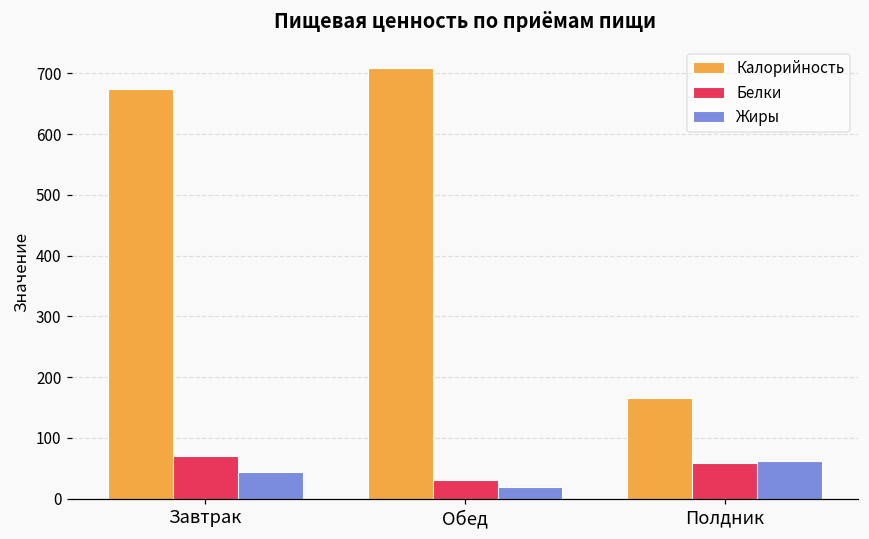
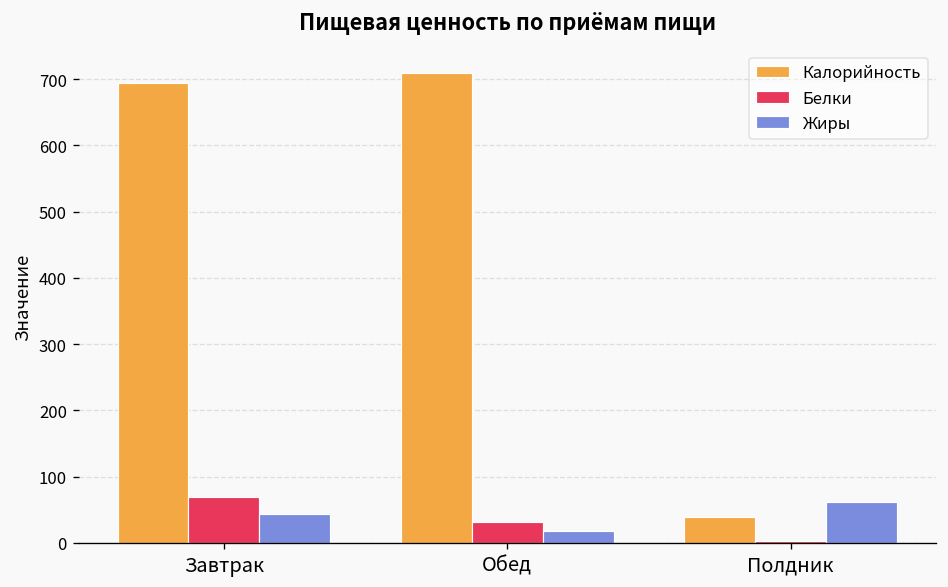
  {
    "Калорийность": {
-     "Завтрак": 670,
+     "Завтрак": 690,
      "Обед": 710,
-     "Полдник": 170
+     "Полдник": 40
    },
    "Белки": {
      "Завтрак": 70,
      "Обед": 30,
-     "Полдник": 60
+     "Полдник": 0
    },
    "Жиры": {
      "Завтрак": 40,
      "Обед": 20,
      "Полдник": 60
    }
  }
